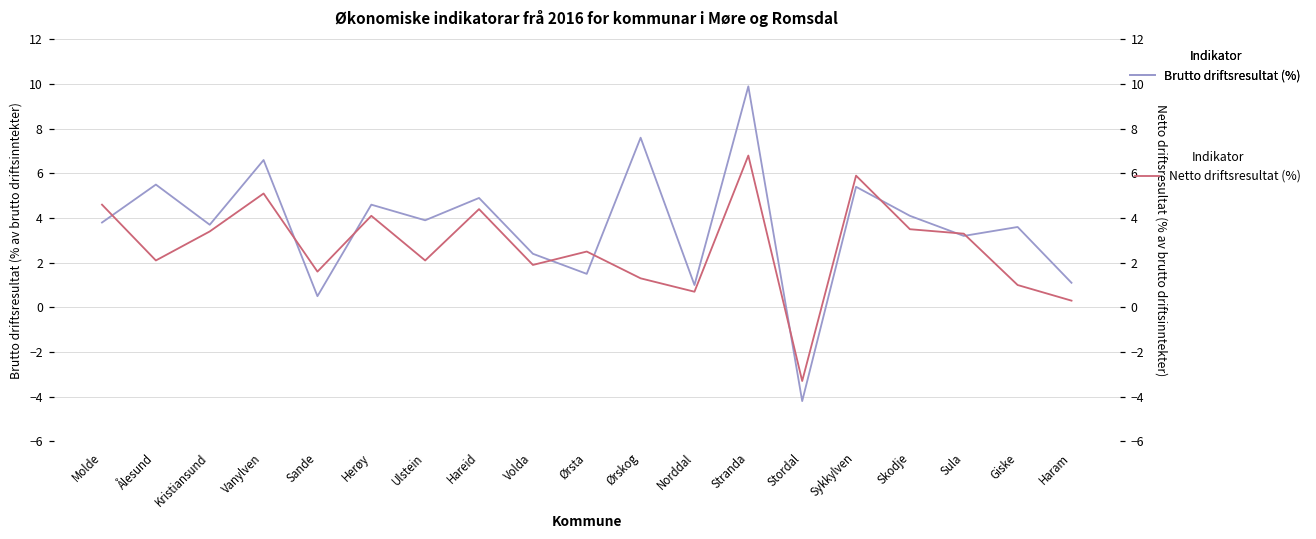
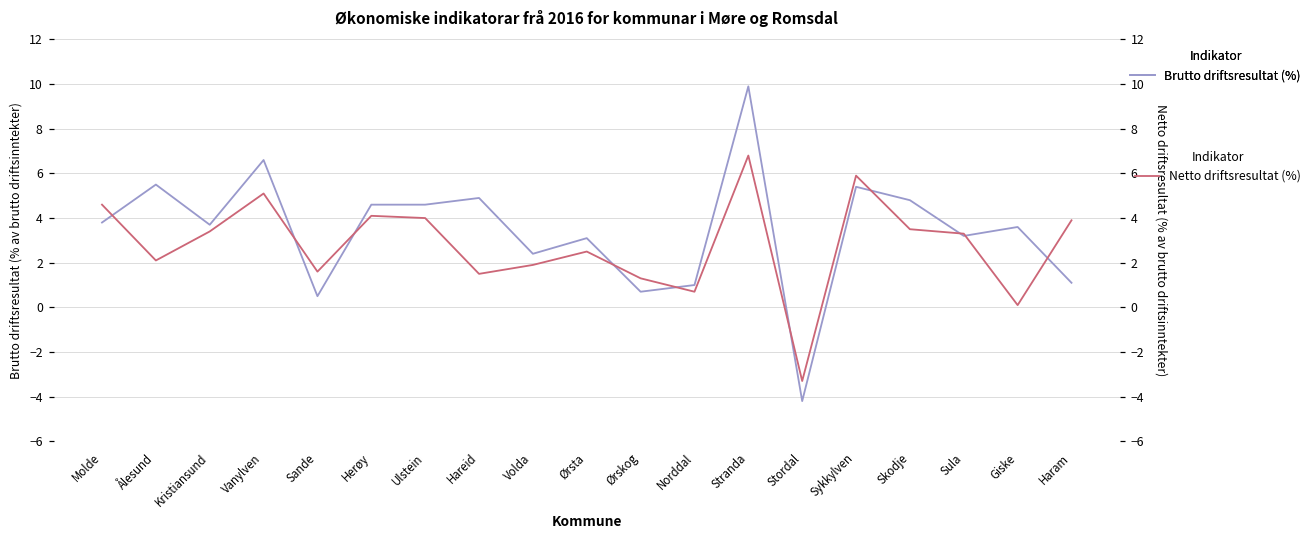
  {
    "Brutto driftsresultat (%)": {
      "Molde": 3.8,
      "Ålesund": 5.5,
      "Kristiansund": 3.7,
      "Vanylven": 6.6,
      "Sande": 0.5,
      "Herøy": 4.6,
-     "Ulstein": 3.9,
+     "Ulstein": 4.6,
      "Hareid": 4.9,
      "Volda": 2.4,
-     "Ørsta": 1.5,
-     "Ørskog": 7.6,
+     "Ørsta": 3.1,
+     "Ørskog": 0.7,
      "Norddal": 1.0,
      "Stranda": 9.9,
      "Stordal": -4.2,
      "Sykkylven": 5.4,
-     "Skodje": 4.1,
+     "Skodje": 4.8,
      "Sula": 3.2,
      "Giske": 3.6,
      "Haram": 1.1
    },
    "Netto driftsresultat (%)": {
      "Molde": 4.6,
      "Ålesund": 2.1,
      "Kristiansund": 3.4,
      "Vanylven": 5.1,
      "Sande": 1.6,
      "Herøy": 4.1,
-     "Ulstein": 2.1,
-     "Hareid": 4.4,
+     "Ulstein": 4.0,
+     "Hareid": 1.5,
      "Volda": 1.9,
      "Ørsta": 2.5,
      "Ørskog": 1.3,
      "Norddal": 0.7,
      "Stranda": 6.8,
      "Stordal": -3.3,
      "Sykkylven": 5.9,
      "Skodje": 3.5,
      "Sula": 3.3,
-     "Giske": 1.0,
-     "Haram": 0.3
+     "Giske": 0.1,
+     "Haram": 3.9
    }
  }
